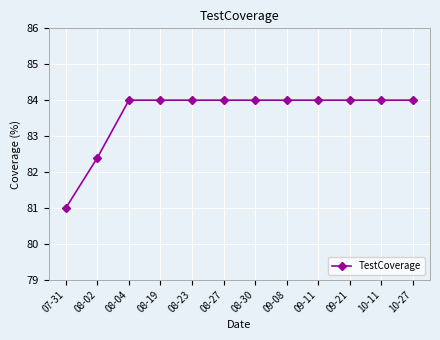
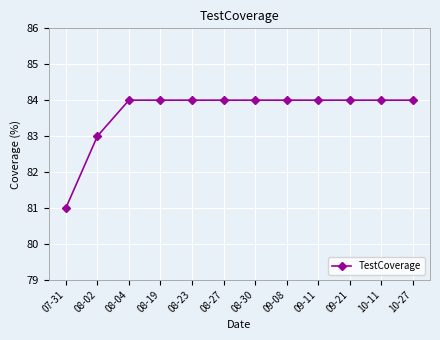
  {
    "07-31": 81.0,
-   "08-02": 82.4,
+   "08-02": 83.0,
    "08-04": 84.0,
    "08-19": 84.0,
    "08-23": 84.0,
    "08-27": 84.0,
    "08-30": 84.0,
    "09-08": 84.0,
    "09-11": 84.0,
    "09-21": 84.0,
    "10-11": 84.0,
    "10-27": 84.0
  }
